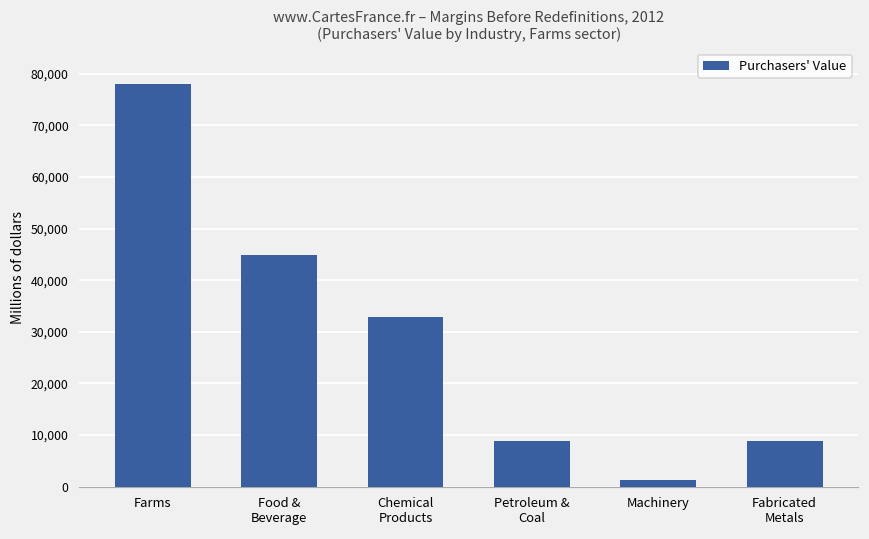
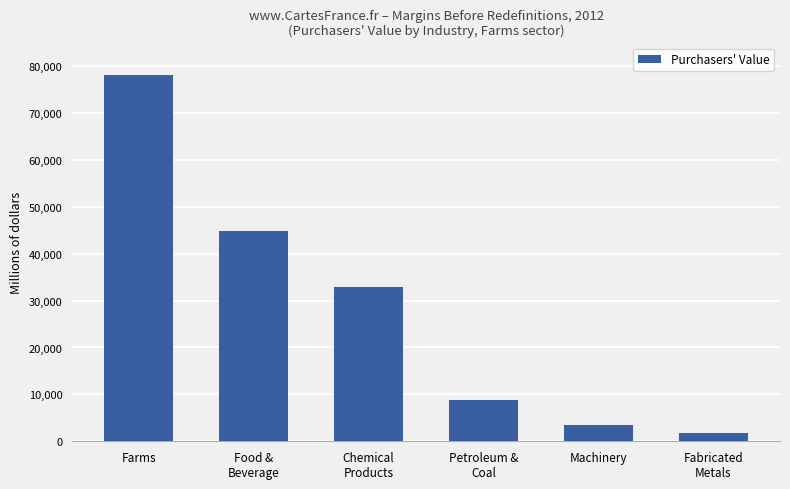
  {
    "Farms": "78,000",
    "Food & Beverage": "45,000",
    "Chemical Products": "33,000",
    "Petroleum & Coal": "9,000",
-   "Machinery": "1,000",
-   "Fabricated Metals": "9,000"
+   "Machinery": "3,000",
+   "Fabricated Metals": "2,000"
  }
